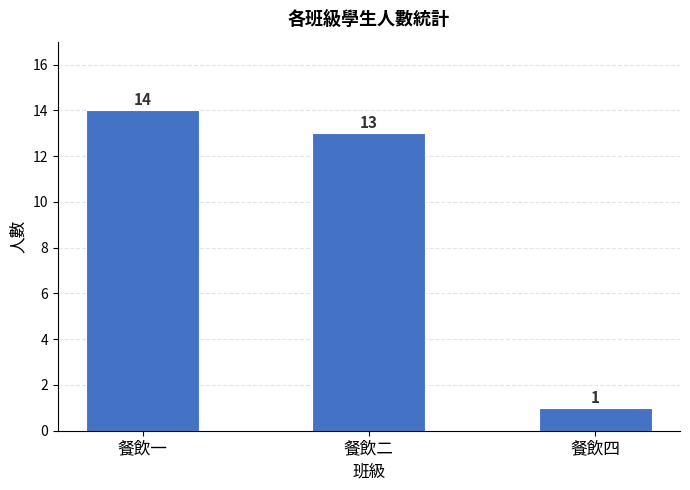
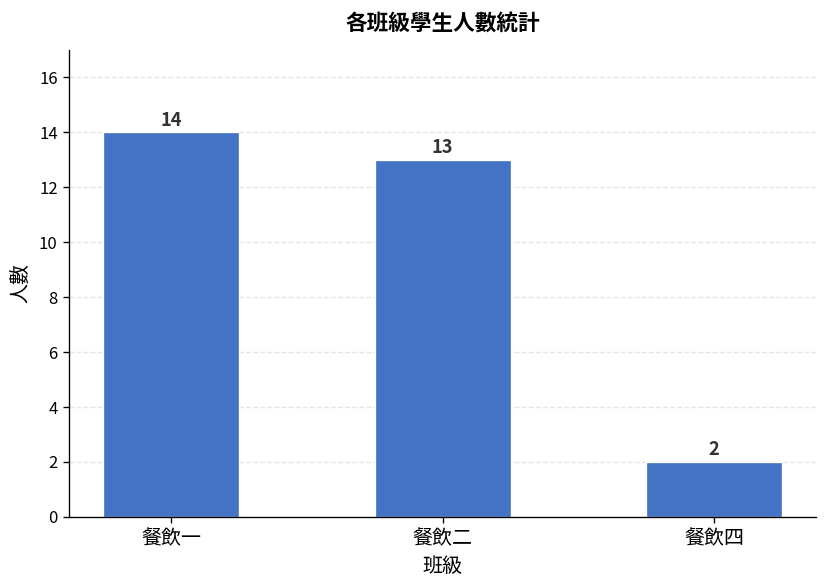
  {
    "餐飲一": 14,
    "餐飲二": 13,
-   "餐飲四": 1
+   "餐飲四": 2
  }
